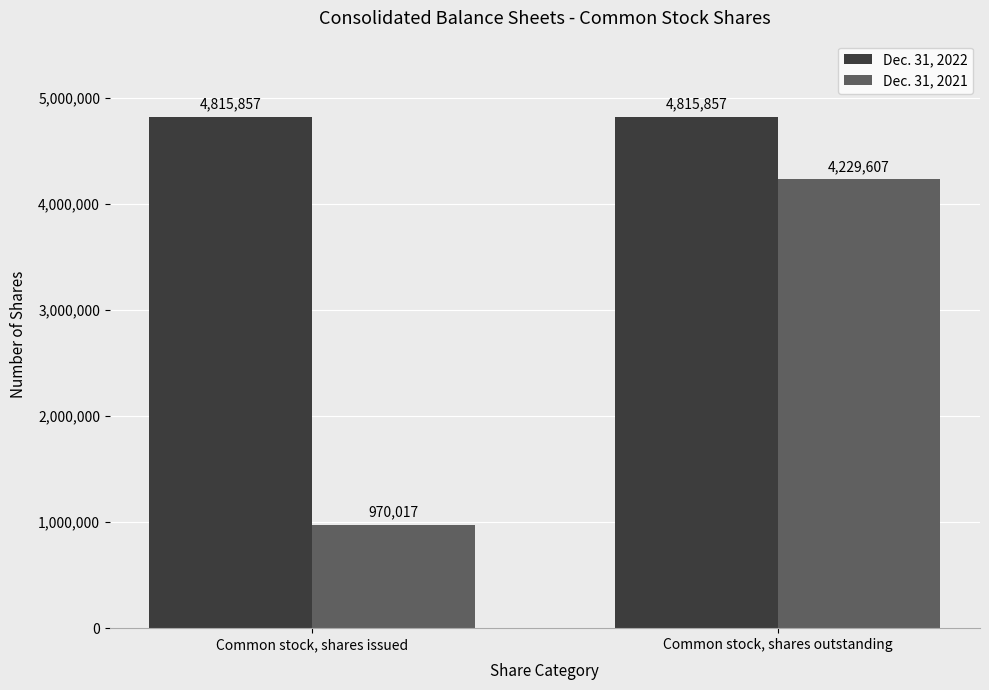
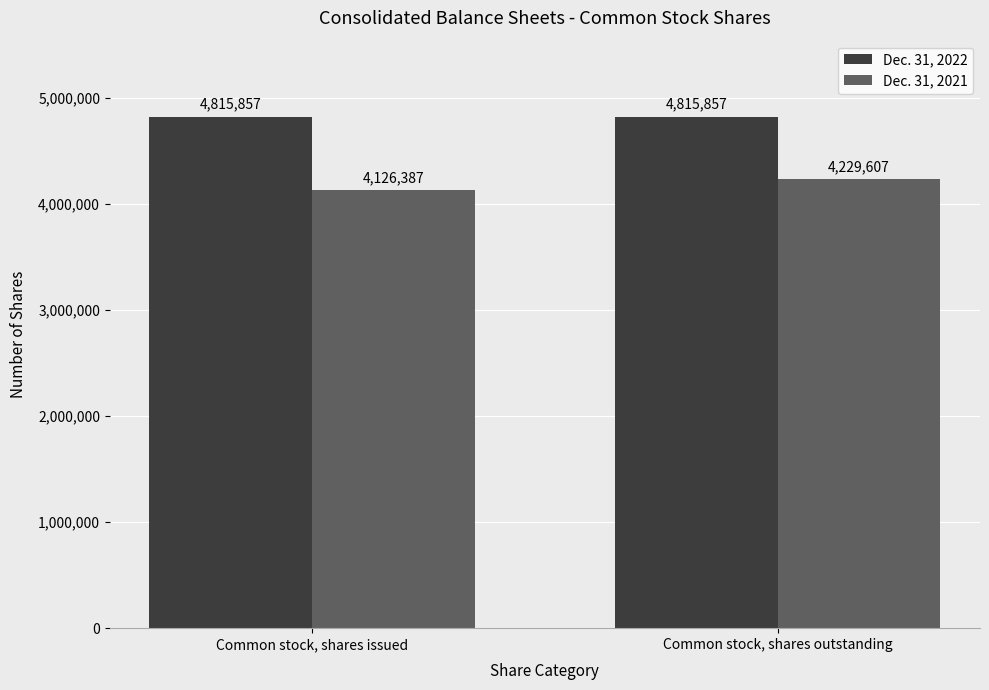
  {
    "Dec. 31, 2022": {
      "Common stock, shares issued": "4,815,857",
      "Common stock, shares outstanding": "4,815,857"
    },
    "Dec. 31, 2021": {
-     "Common stock, shares issued": "970,017",
+     "Common stock, shares issued": "4,126,387",
      "Common stock, shares outstanding": "4,229,607"
    }
  }
